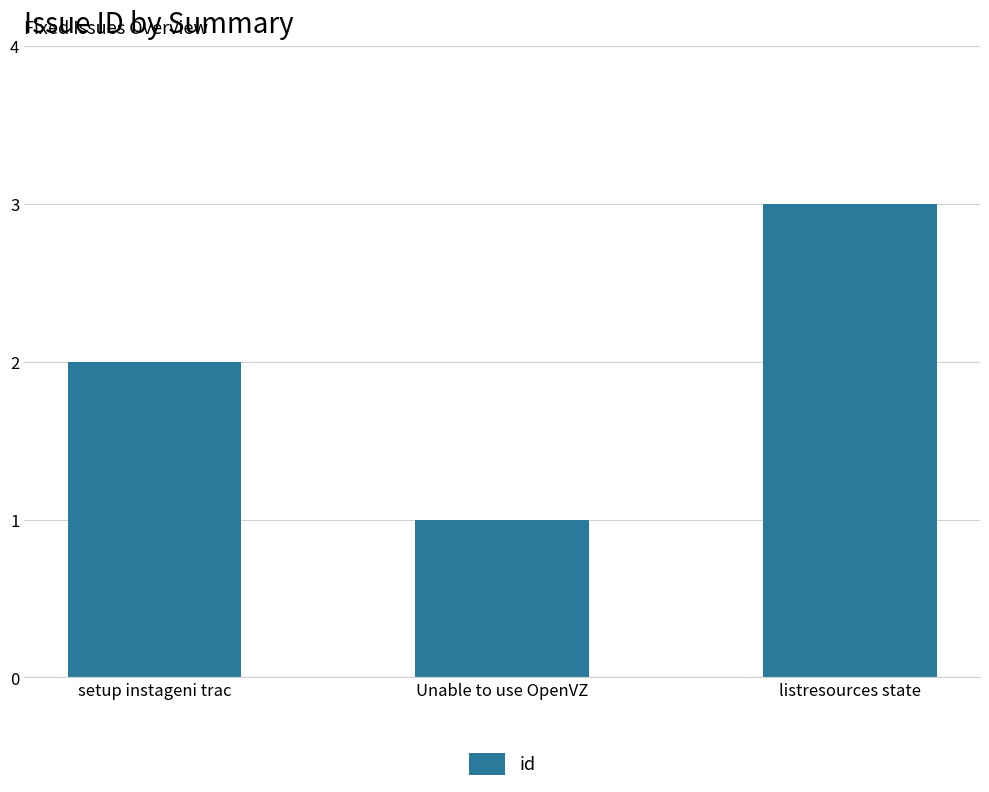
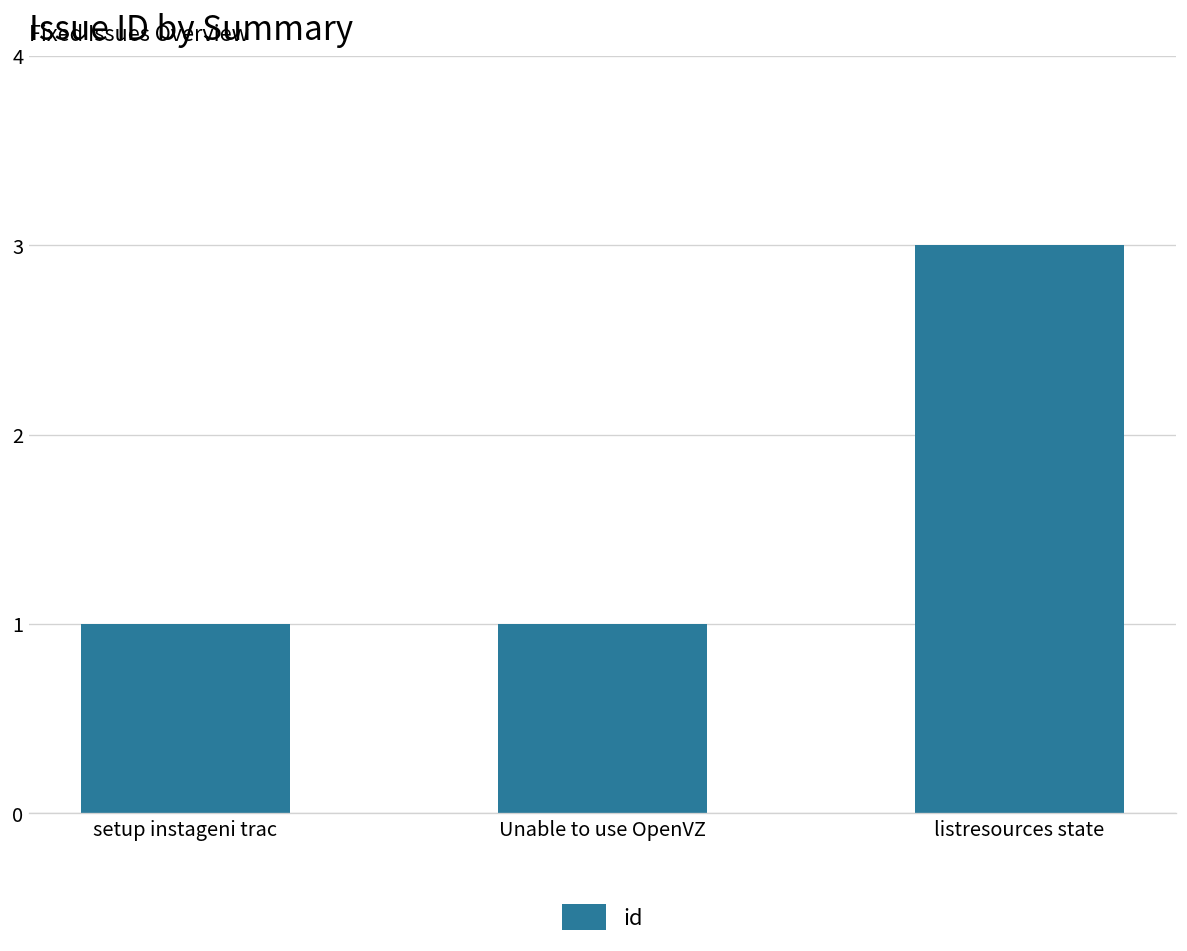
  {
-   "setup instageni trac": 2,
+   "setup instageni trac": 1,
    "Unable to use OpenVZ": 1,
    "listresources state": 3
  }
